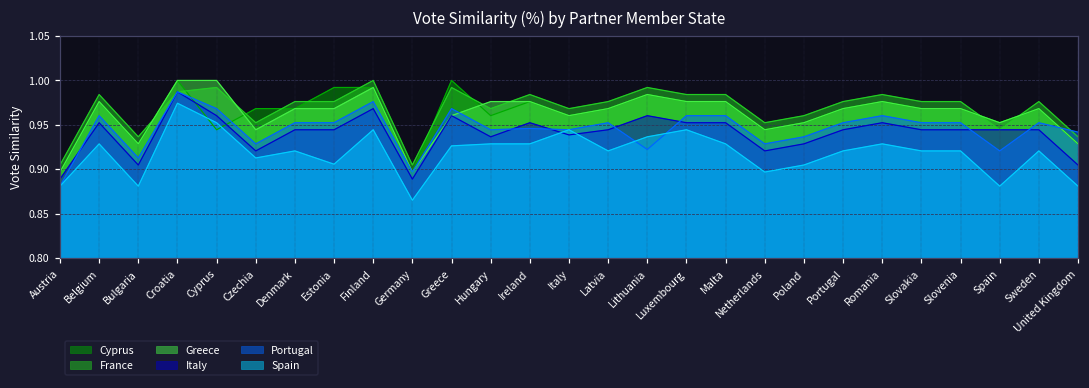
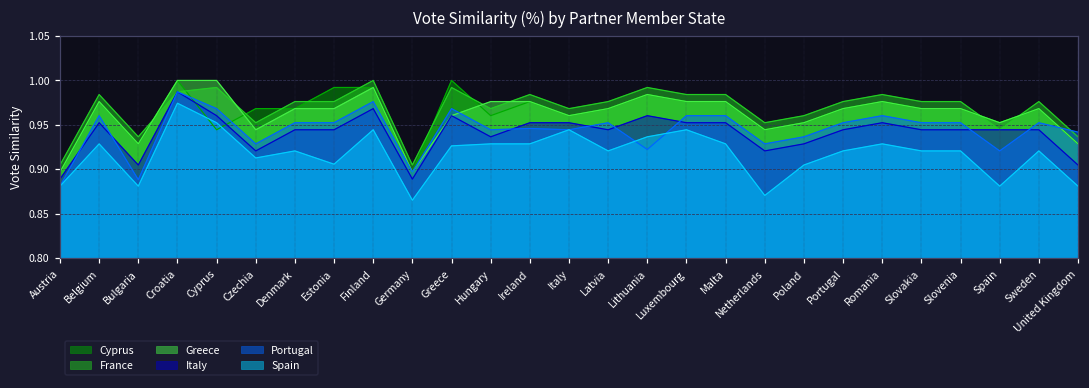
  {
    "Italy": {
      "Austria": 0.89,
      "Belgium": 0.95,
      "Bulgaria": 0.90,
      "Cyprus": 0.96,
      "Czechia": 0.92,
      "Denmark": 0.94,
      "Estonia": 0.94,
      "Finland": 0.97,
      "Germany": 0.89,
      "Hungary": 0.94,
      "Ireland": 0.95,
-     "Italy": 0.94,
+     "Italy": 0.95,
      "Latvia": 0.94,
      "Lithuania": 0.96,
      "Luxembourg": 0.95,
      "Malta": 0.95,
      "Netherlands": 0.92,
      "Poland": 0.93,
      "Portugal": 0.94,
      "Romania": 0.95,
      "Slovakia": 0.94,
      "Slovenia": 0.94,
      "Sweden": 0.94,
      "United Kingdom": 0.90
    },
    "Portugal": {
      "Belgium": 0.96,
-     "Bulgaria": 0.91,
+     "Bulgaria": 0.89,
      "Cyprus": 0.97,
      "Czechia": 0.93,
      "Denmark": 0.95,
      "Estonia": 0.95,
      "Finland": 0.98,
      "Greece": 0.97,
      "Hungary": 0.94,
      "Ireland": 0.95,
      "Latvia": 0.95,
      "Lithuania": 0.92,
      "Luxembourg": 0.96,
      "Malta": 0.96,
      "Netherlands": 0.93,
      "Poland": 0.94,
      "Portugal": 0.95,
      "Romania": 0.96,
      "Slovakia": 0.95,
      "Slovenia": 0.95,
      "Spain": 0.92,
      "Sweden": 0.95,
      "United Kingdom": 0.94
    },
    "Spain": {
      "Belgium": 0.93,
      "Bulgaria": 0.88,
      "Croatia": 0.97,
      "Cyprus": 0.95,
      "Czechia": 0.91,
      "Denmark": 0.92,
      "Estonia": 0.91,
      "Finland": 0.94,
      "Germany": 0.87,
      "Greece": 0.93,
      "Hungary": 0.93,
      "Ireland": 0.93,
      "Latvia": 0.92,
      "Lithuania": 0.94,
      "Luxembourg": 0.94,
      "Malta": 0.93,
-     "Netherlands": 0.90,
+     "Netherlands": 0.87,
      "Poland": 0.90,
      "Portugal": 0.92,
      "Romania": 0.93,
      "Slovakia": 0.92,
      "Slovenia": 0.92,
      "Spain": 0.88,
      "Sweden": 0.92,
      "United Kingdom": 0.88
    }
  }
